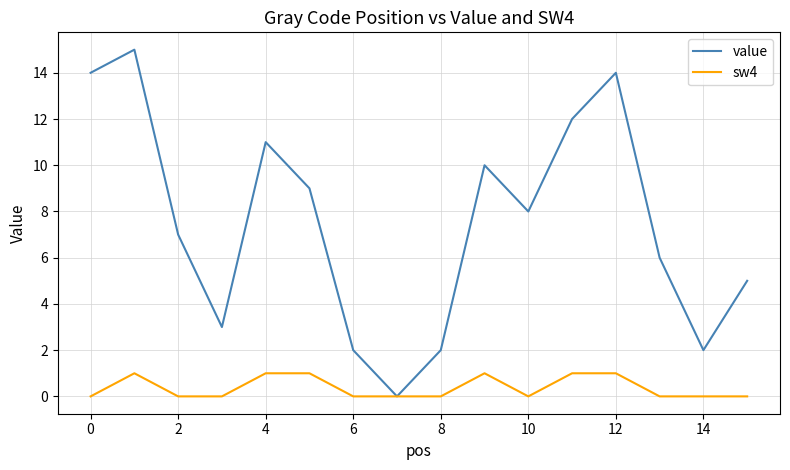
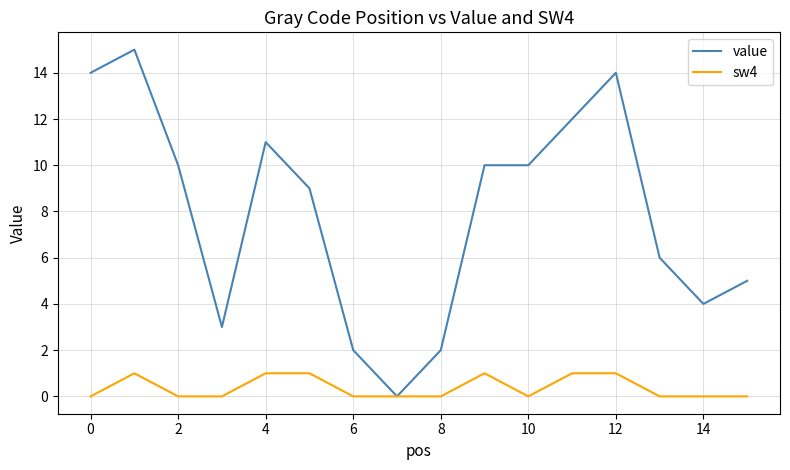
  {
    "value": {
      "0": 14,
-     "2": 7,
+     "2": 10,
      "4": 11,
      "6": 2,
      "8": 2,
-     "10": 8,
+     "10": 10,
      "12": 14,
-     "14": 2
+     "14": 4
    },
    "sw4": {
      "0": 0,
      "2": 0,
      "4": 1,
      "6": 0,
      "8": 0,
      "10": 0,
      "12": 1,
      "14": 0
    }
  }
